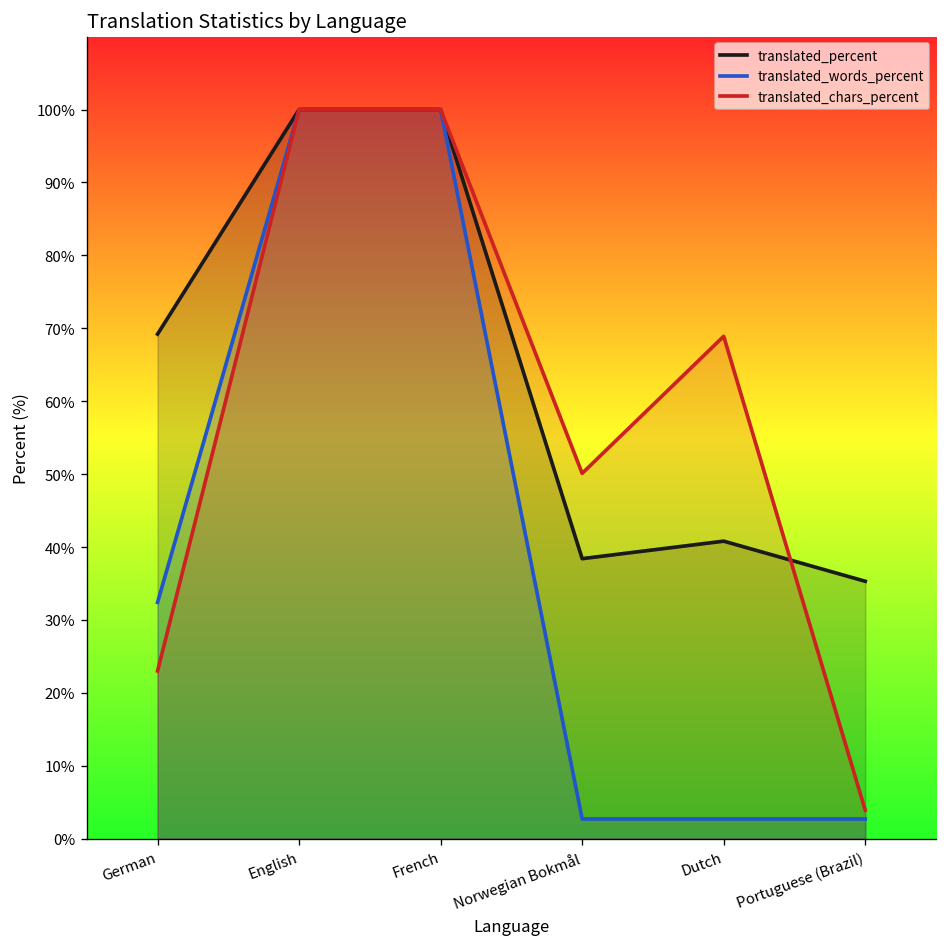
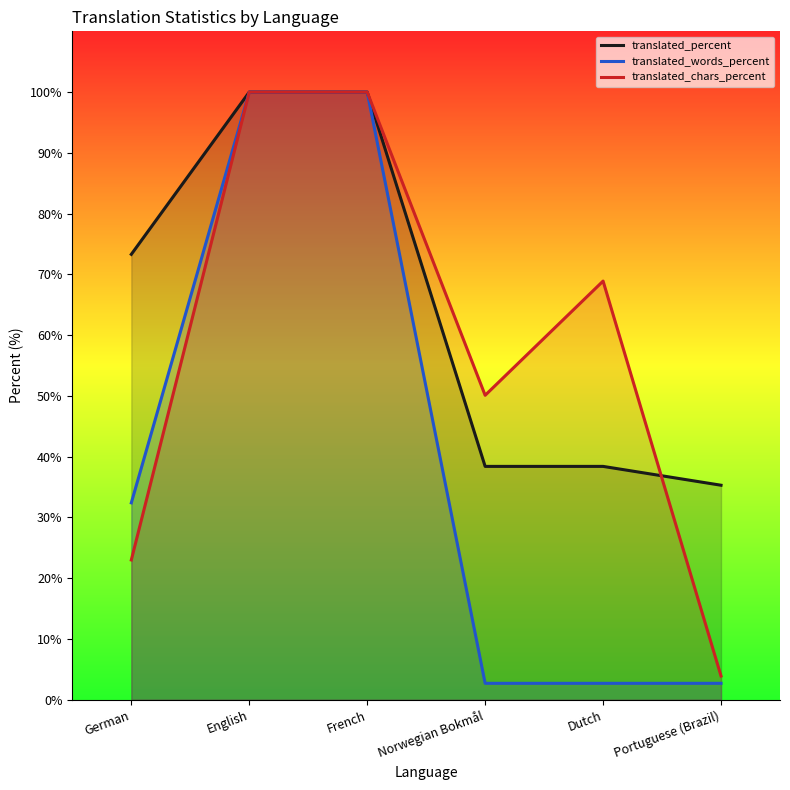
  {
    "translated_percent": {
-     "German": "69%",
+     "German": "73%",
      "Norwegian Bokmål": "38%",
-     "Dutch": "41%",
+     "Dutch": "38%",
      "Portuguese (Brazil)": "35%"
    },
    "translated_words_percent": {
      "German": "32%",
      "Norwegian Bokmål": "3%",
      "Dutch": "3%",
      "Portuguese (Brazil)": "3%"
    },
    "translated_chars_percent": {
      "German": "23%",
      "Norwegian Bokmål": "50%",
      "Dutch": "69%",
      "Portuguese (Brazil)": "4%"
    }
  }
